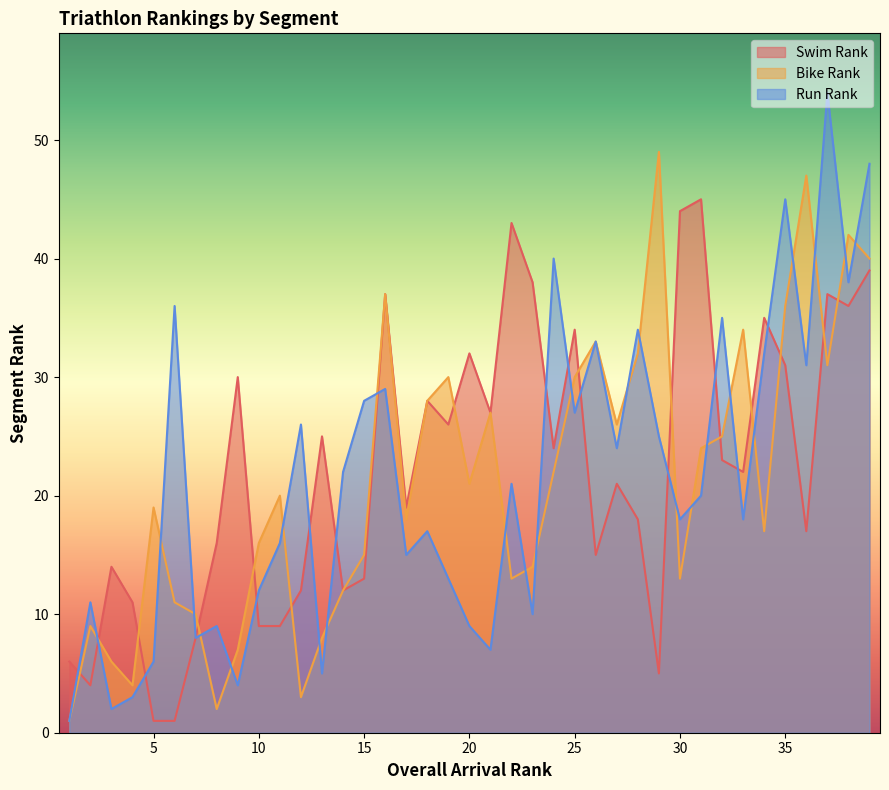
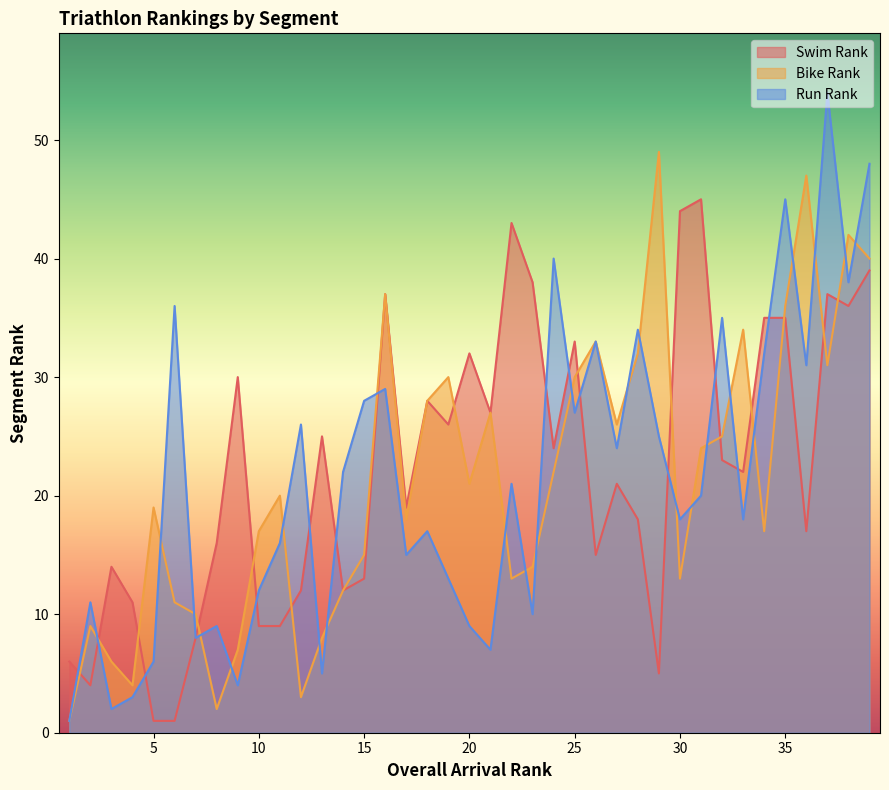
  {
    "Swim Rank": {
      "5": 1,
      "10": 9,
      "15": 13,
      "20": 32,
-     "25": 34,
+     "25": 33,
      "30": 44,
-     "35": 31
+     "35": 35
    },
    "Bike Rank": {
      "5": 19,
-     "10": 16,
+     "10": 17,
      "15": 15,
      "20": 21,
      "25": 30,
      "30": 13,
      "35": 36
    },
    "Run Rank": {
      "5": 6,
      "10": 12,
      "15": 28,
      "20": 9,
      "25": 27,
      "30": 18,
      "35": 45
    }
  }
